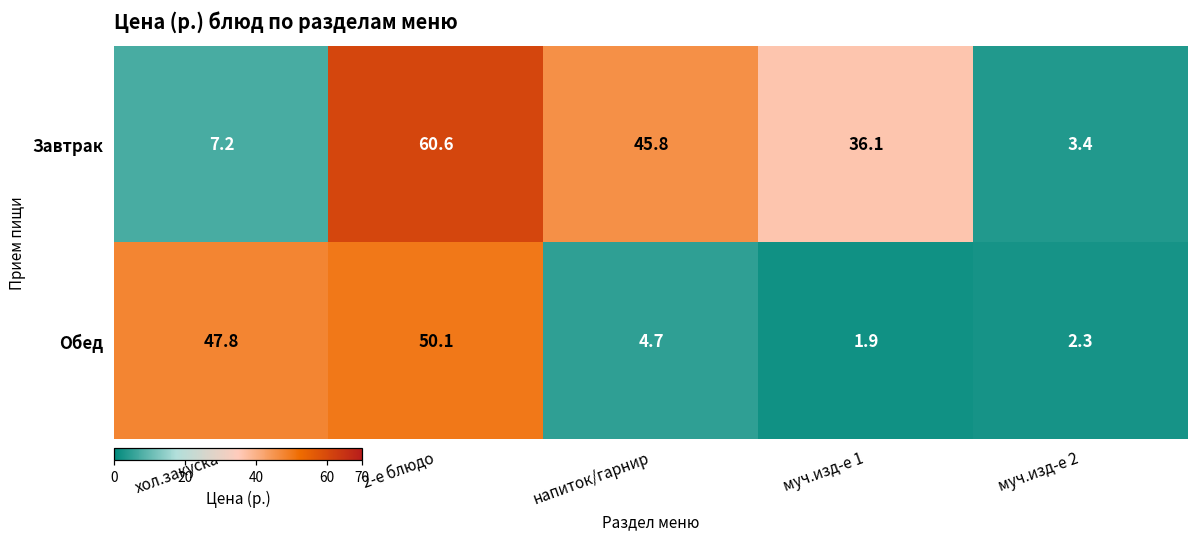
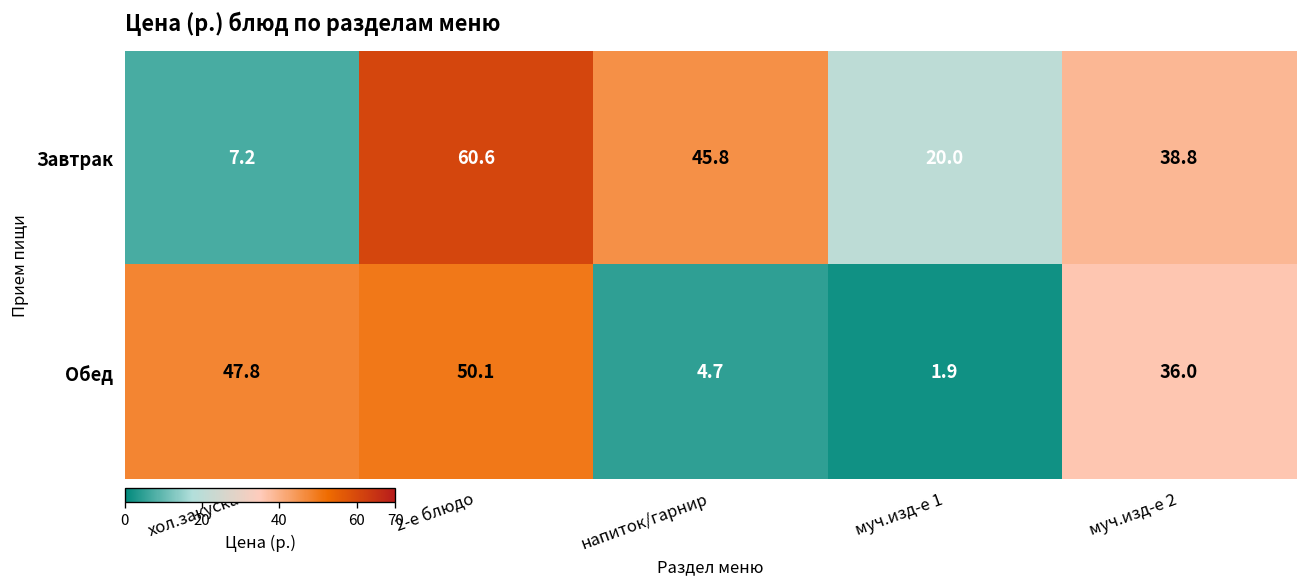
  {
    "Завтрак": {
      "хол.закуска": 7.2,
      "2-е блюдо": 60.6,
      "напиток/гарнир": 45.8,
-     "муч.изд-е 1": 36.1,
-     "муч.изд-е 2": 3.4
+     "муч.изд-е 1": 20.0,
+     "муч.изд-е 2": 38.8
    },
    "Обед": {
      "хол.закуска": 47.8,
      "2-е блюдо": 50.1,
      "напиток/гарнир": 4.7,
      "муч.изд-е 1": 1.9,
-     "муч.изд-е 2": 2.3
+     "муч.изд-е 2": 36.0
    }
  }
